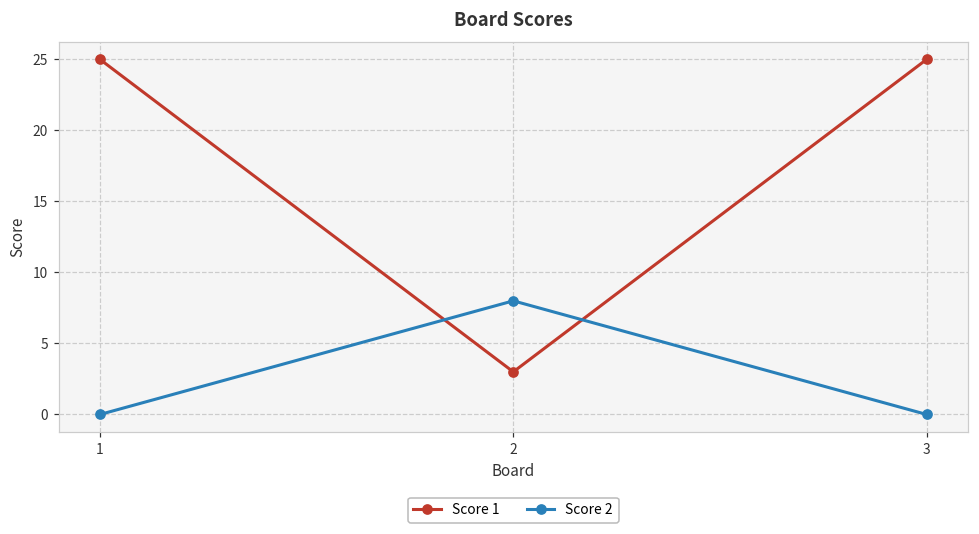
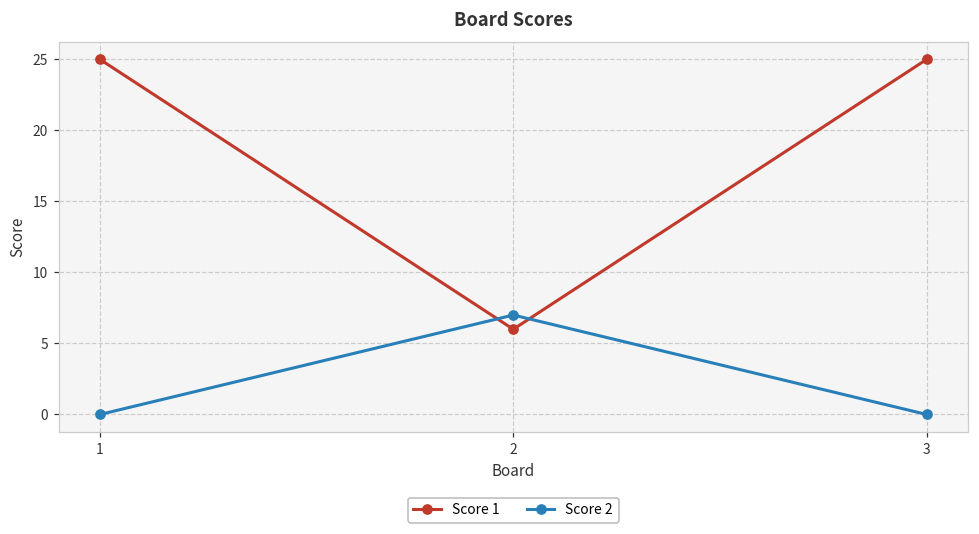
  {
    "Score 1": {
      "1": 25,
-     "2": 3,
+     "2": 6,
      "3": 25
    },
    "Score 2": {
      "1": 0,
-     "2": 8,
+     "2": 7,
      "3": 0
    }
  }
